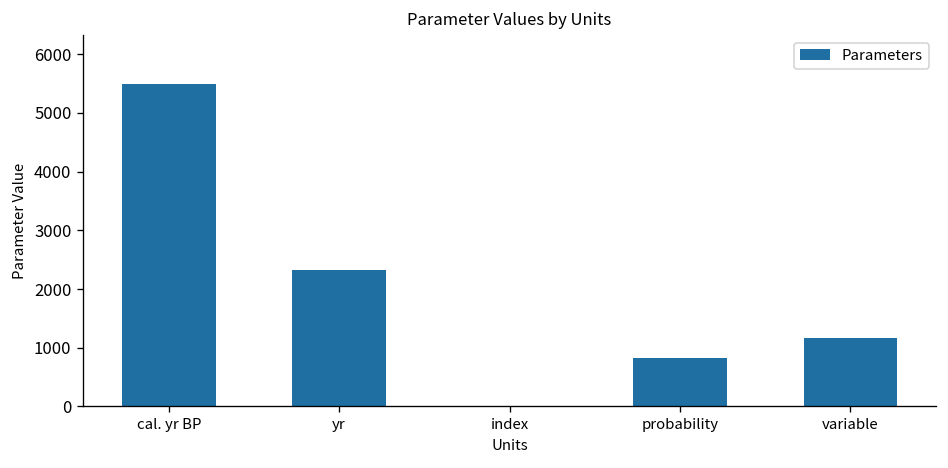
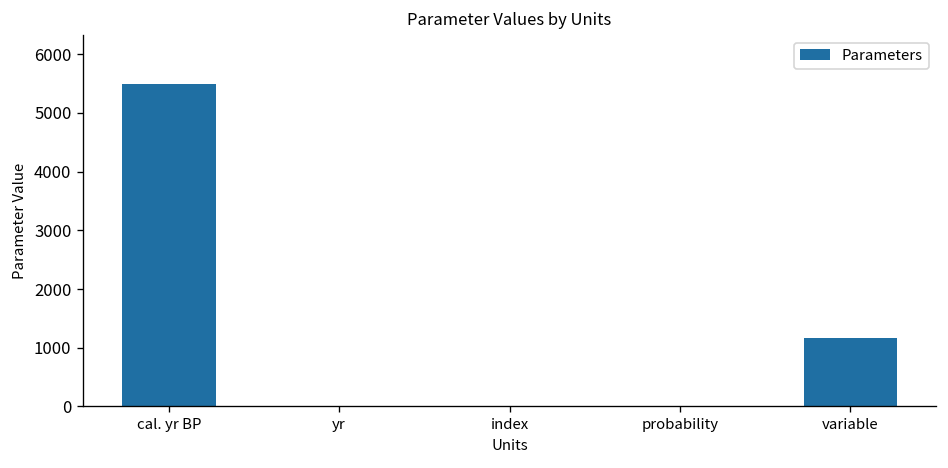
  {
    "cal. yr BP": 5500,
-   "yr": 2300,
-   "probability": 800,
+   "yr": 0,
+   "probability": 0,
    "variable": 1200
  }
